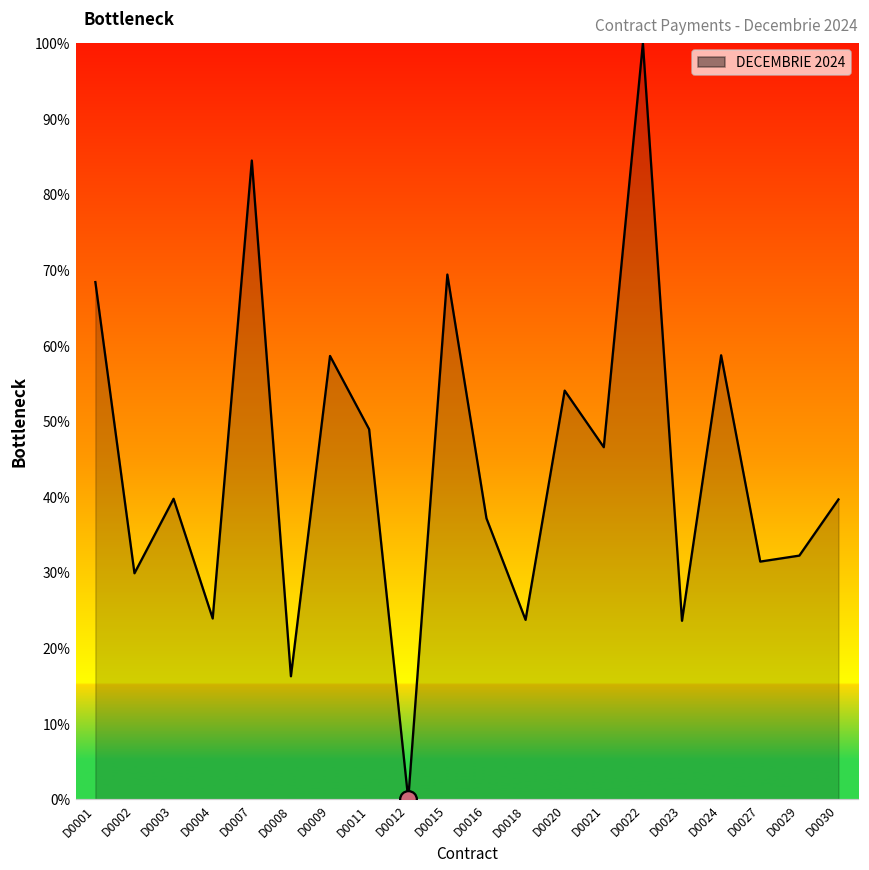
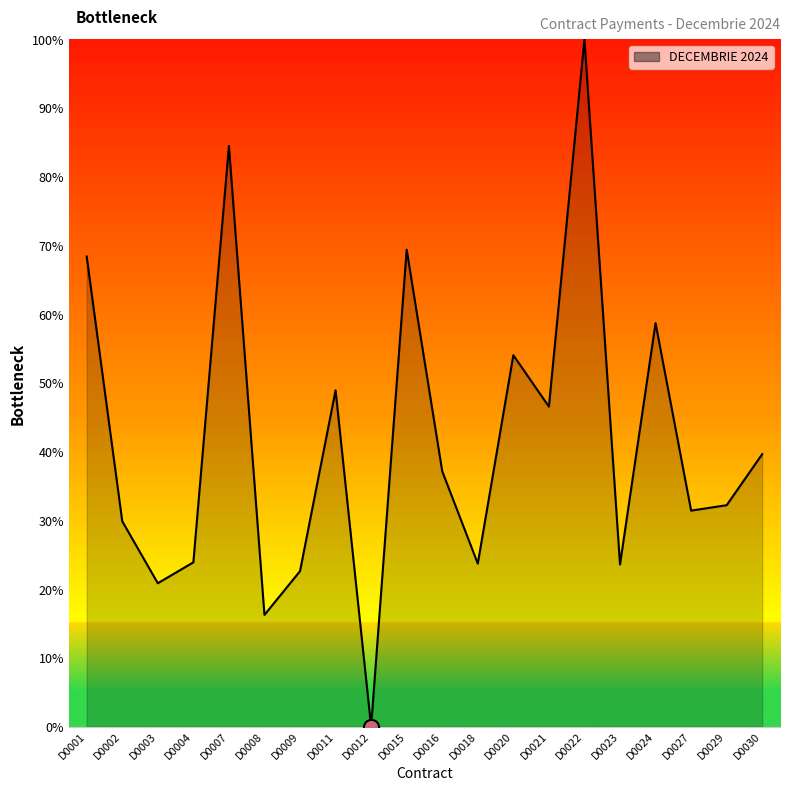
  {
    "DECEMBRIE 2024": {
      "D0001": "68%",
      "D0002": "30%",
-     "D0003": "40%",
+     "D0003": "21%",
      "D0004": "24%",
      "D0007": "84%",
      "D0008": "16%",
-     "D0009": "59%",
+     "D0009": "23%",
      "D0011": "49%",
      "D0015": "69%",
      "D0016": "37%",
      "D0018": "24%",
      "D0020": "54%",
      "D0021": "47%",
      "D0022": "100%",
      "D0023": "24%",
      "D0024": "59%",
      "D0027": "31%",
      "D0029": "32%",
      "D0030": "40%"
    }
  }
